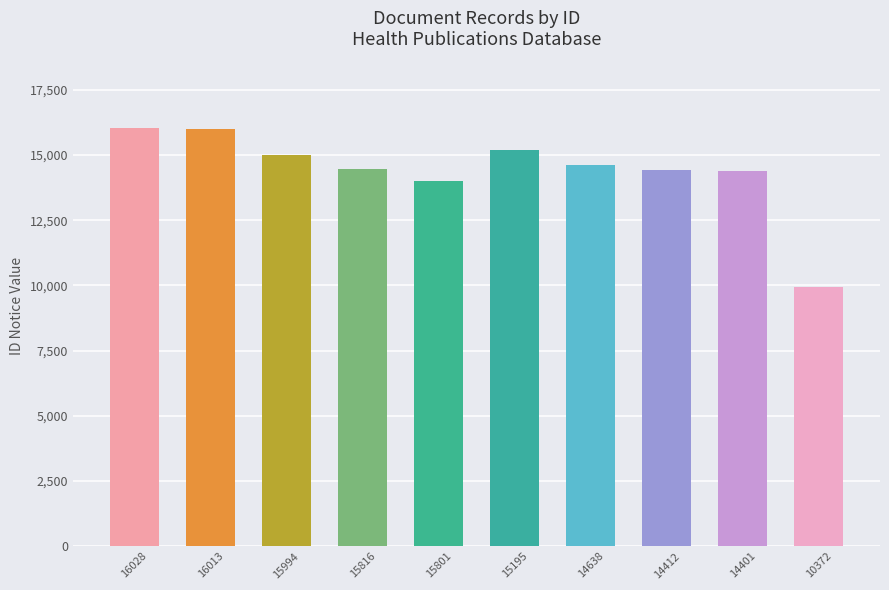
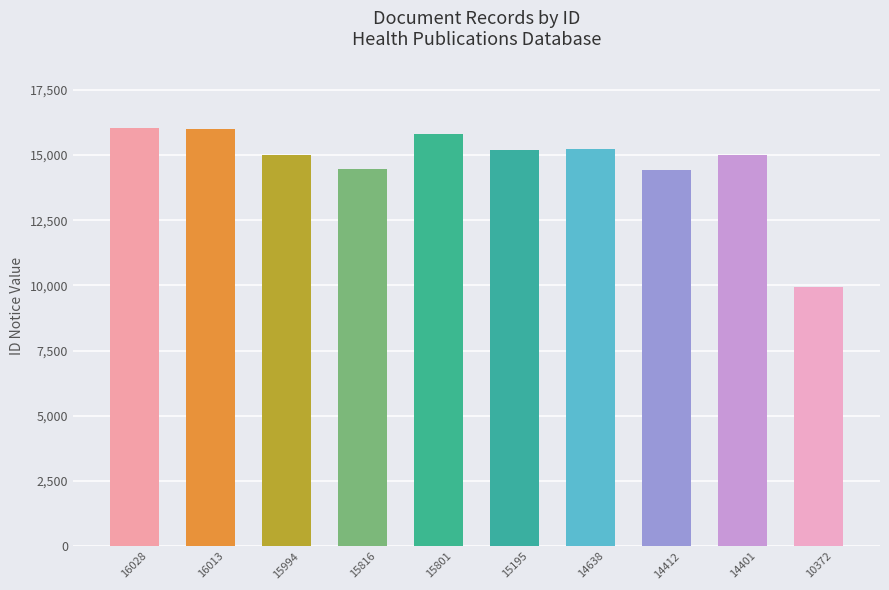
  {
    "16028": "16,000",
    "16013": "16,000",
    "15994": "15,000",
    "15816": "14,500",
-   "15801": "14,000",
+   "15801": "15,800",
    "15195": "15,200",
-   "14638": "14,600",
+   "14638": "15,200",
    "14412": "14,400",
-   "14401": "14,400",
+   "14401": "15,000",
    "10372": "9,900"
  }
